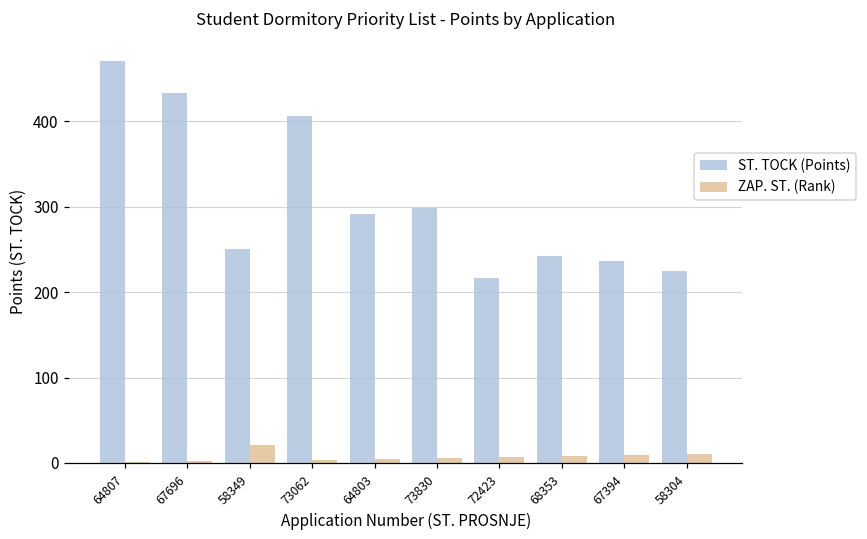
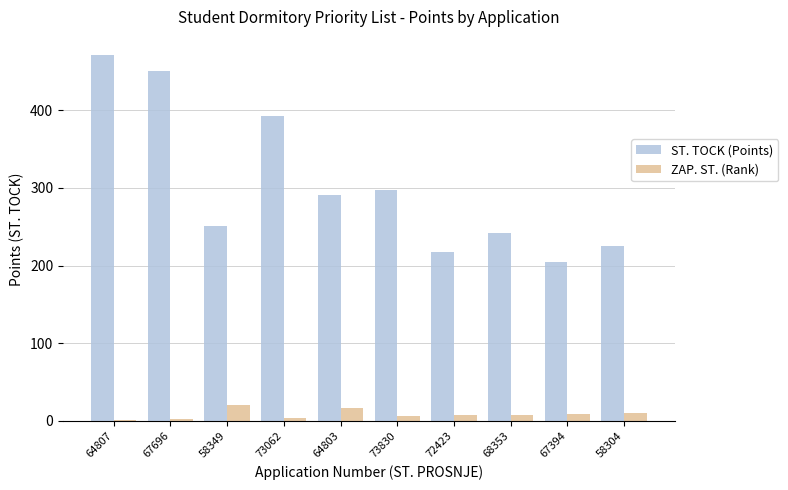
  {
    "ST. TOCK (Points)": {
      "64807": 470,
-     "67696": 430,
+     "67696": 450,
      "58349": 250,
-     "73062": 410,
+     "73062": 390,
      "64803": 290,
      "73830": 300,
      "72423": 220,
      "68353": 240,
-     "67394": 240,
+     "67394": 200,
      "58304": 230
    },
    "ZAP. ST. (Rank)": {
      "58349": 20,
      "73062": 0,
-     "64803": 10,
+     "64803": 20,
      "73830": 10,
      "72423": 10,
      "68353": 10,
      "67394": 10,
      "58304": 10
    }
  }
